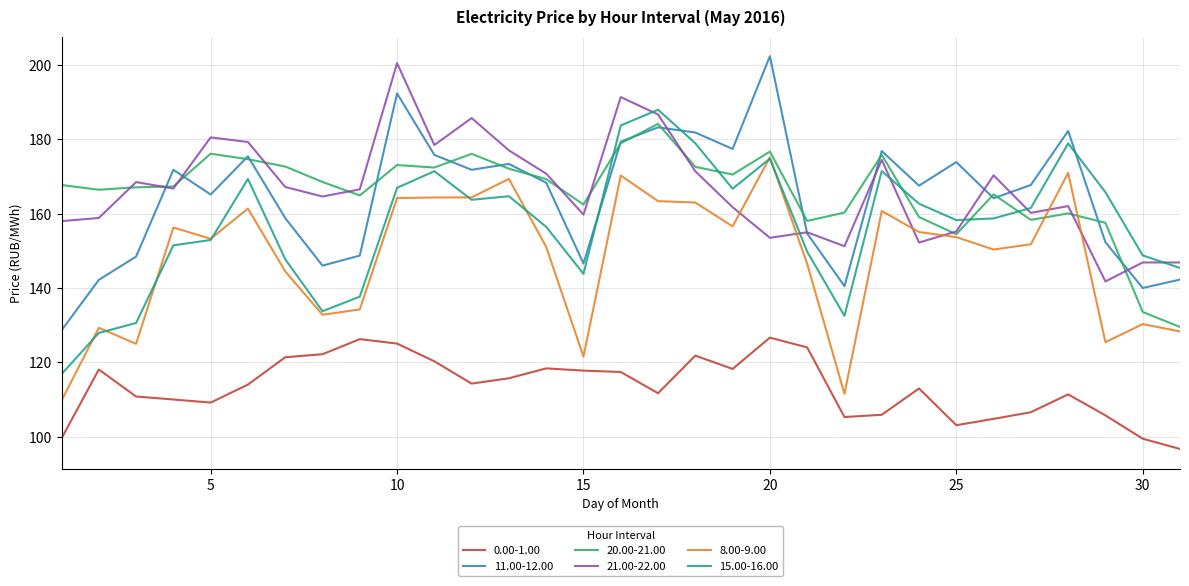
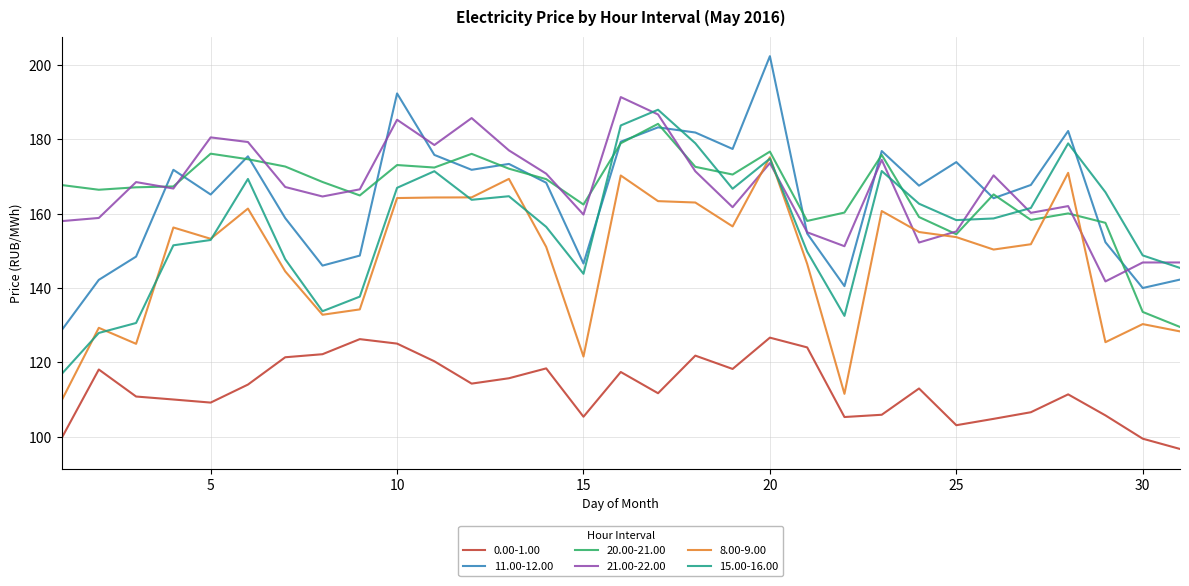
  {
    "0.00-1.00": {
      "5": 109,
      "10": 125,
-     "15": 118,
+     "15": 105,
      "20": 127,
      "25": 103,
      "30": 100
    },
    "11.00-12.00": {
      "5": 165,
      "10": 192,
      "15": 147,
      "20": 202,
      "25": 174,
      "30": 140
    },
    "21.00-22.00": {
      "5": 180,
-     "10": 200,
+     "10": 185,
      "15": 160,
-     "20": 154,
+     "20": 174,
      "25": 155,
      "30": 147
    },
    "8.00-9.00": {
      "10": 164,
      "15": 122,
      "25": 154,
      "30": 130
    }
  }
